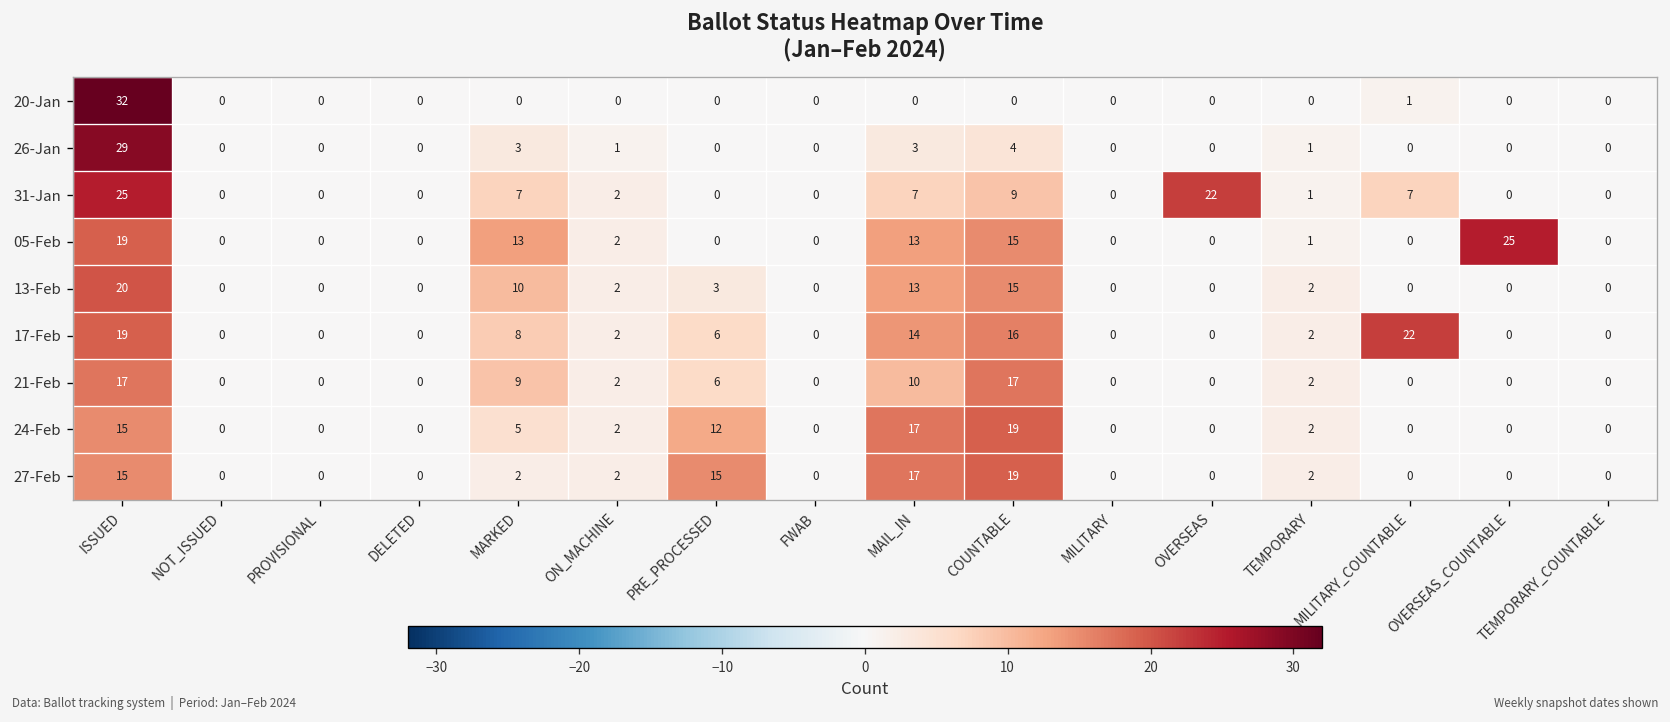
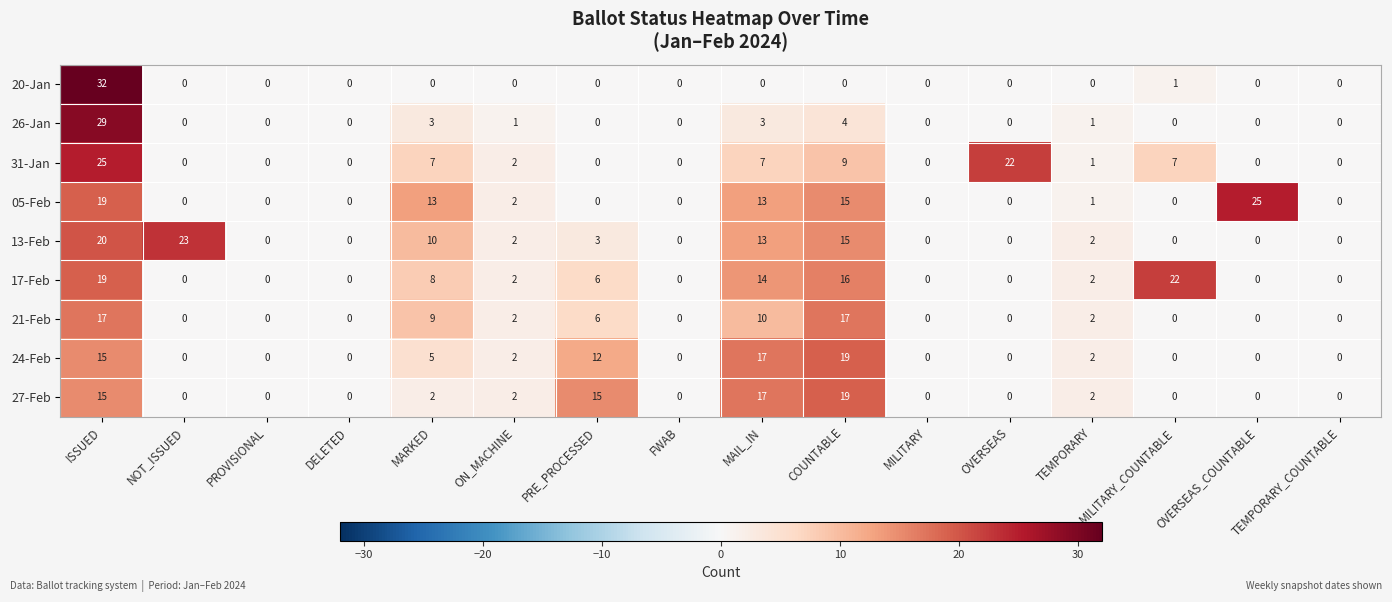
  {
    "20-Jan": {
      "ISSUED": 32,
      "NOT_ISSUED": 0,
      "PROVISIONAL": 0,
      "DELETED": 0,
      "MARKED": 0,
      "ON_MACHINE": 0,
      "PRE_PROCESSED": 0,
      "FWAB": 0,
      "MAIL_IN": 0,
      "COUNTABLE": 0,
      "MILITARY": 0,
      "OVERSEAS": 0,
      "TEMPORARY": 0,
      "MILITARY_COUNTABLE": 1,
      "OVERSEAS_COUNTABLE": 0,
      "TEMPORARY_COUNTABLE": 0
    },
    "26-Jan": {
      "ISSUED": 29,
      "NOT_ISSUED": 0,
      "PROVISIONAL": 0,
      "DELETED": 0,
      "MARKED": 3,
      "ON_MACHINE": 1,
      "PRE_PROCESSED": 0,
      "FWAB": 0,
      "MAIL_IN": 3,
      "COUNTABLE": 4,
      "MILITARY": 0,
      "OVERSEAS": 0,
      "TEMPORARY": 1,
      "MILITARY_COUNTABLE": 0,
      "OVERSEAS_COUNTABLE": 0,
      "TEMPORARY_COUNTABLE": 0
    },
    "31-Jan": {
      "ISSUED": 25,
      "NOT_ISSUED": 0,
      "PROVISIONAL": 0,
      "DELETED": 0,
      "MARKED": 7,
      "ON_MACHINE": 2,
      "PRE_PROCESSED": 0,
      "FWAB": 0,
      "MAIL_IN": 7,
      "COUNTABLE": 9,
      "MILITARY": 0,
      "OVERSEAS": 22,
      "TEMPORARY": 1,
      "MILITARY_COUNTABLE": 7,
      "OVERSEAS_COUNTABLE": 0,
      "TEMPORARY_COUNTABLE": 0
    },
    "05-Feb": {
      "ISSUED": 19,
      "NOT_ISSUED": 0,
      "PROVISIONAL": 0,
      "DELETED": 0,
      "MARKED": 13,
      "ON_MACHINE": 2,
      "PRE_PROCESSED": 0,
      "FWAB": 0,
      "MAIL_IN": 13,
      "COUNTABLE": 15,
      "MILITARY": 0,
      "OVERSEAS": 0,
      "TEMPORARY": 1,
      "MILITARY_COUNTABLE": 0,
      "OVERSEAS_COUNTABLE": 25,
      "TEMPORARY_COUNTABLE": 0
    },
    "13-Feb": {
      "ISSUED": 20,
-     "NOT_ISSUED": 0,
+     "NOT_ISSUED": 23,
      "PROVISIONAL": 0,
      "DELETED": 0,
      "MARKED": 10,
      "ON_MACHINE": 2,
      "PRE_PROCESSED": 3,
      "FWAB": 0,
      "MAIL_IN": 13,
      "COUNTABLE": 15,
      "MILITARY": 0,
      "OVERSEAS": 0,
      "TEMPORARY": 2,
      "MILITARY_COUNTABLE": 0,
      "OVERSEAS_COUNTABLE": 0,
      "TEMPORARY_COUNTABLE": 0
    },
    "17-Feb": {
      "ISSUED": 19,
      "NOT_ISSUED": 0,
      "PROVISIONAL": 0,
      "DELETED": 0,
      "MARKED": 8,
      "ON_MACHINE": 2,
      "PRE_PROCESSED": 6,
      "FWAB": 0,
      "MAIL_IN": 14,
      "COUNTABLE": 16,
      "MILITARY": 0,
      "OVERSEAS": 0,
      "TEMPORARY": 2,
      "MILITARY_COUNTABLE": 22,
      "OVERSEAS_COUNTABLE": 0,
      "TEMPORARY_COUNTABLE": 0
    },
    "21-Feb": {
      "ISSUED": 17,
      "NOT_ISSUED": 0,
      "PROVISIONAL": 0,
      "DELETED": 0,
      "MARKED": 9,
      "ON_MACHINE": 2,
      "PRE_PROCESSED": 6,
      "FWAB": 0,
      "MAIL_IN": 10,
      "COUNTABLE": 17,
      "MILITARY": 0,
      "OVERSEAS": 0,
      "TEMPORARY": 2,
      "MILITARY_COUNTABLE": 0,
      "OVERSEAS_COUNTABLE": 0,
      "TEMPORARY_COUNTABLE": 0
    },
    "24-Feb": {
      "ISSUED": 15,
      "NOT_ISSUED": 0,
      "PROVISIONAL": 0,
      "DELETED": 0,
      "MARKED": 5,
      "ON_MACHINE": 2,
      "PRE_PROCESSED": 12,
      "FWAB": 0,
      "MAIL_IN": 17,
      "COUNTABLE": 19,
      "MILITARY": 0,
      "OVERSEAS": 0,
      "TEMPORARY": 2,
      "MILITARY_COUNTABLE": 0,
      "OVERSEAS_COUNTABLE": 0,
      "TEMPORARY_COUNTABLE": 0
    },
    "27-Feb": {
      "ISSUED": 15,
      "NOT_ISSUED": 0,
      "PROVISIONAL": 0,
      "DELETED": 0,
      "MARKED": 2,
      "ON_MACHINE": 2,
      "PRE_PROCESSED": 15,
      "FWAB": 0,
      "MAIL_IN": 17,
      "COUNTABLE": 19,
      "MILITARY": 0,
      "OVERSEAS": 0,
      "TEMPORARY": 2,
      "MILITARY_COUNTABLE": 0,
      "OVERSEAS_COUNTABLE": 0,
      "TEMPORARY_COUNTABLE": 0
    }
  }
